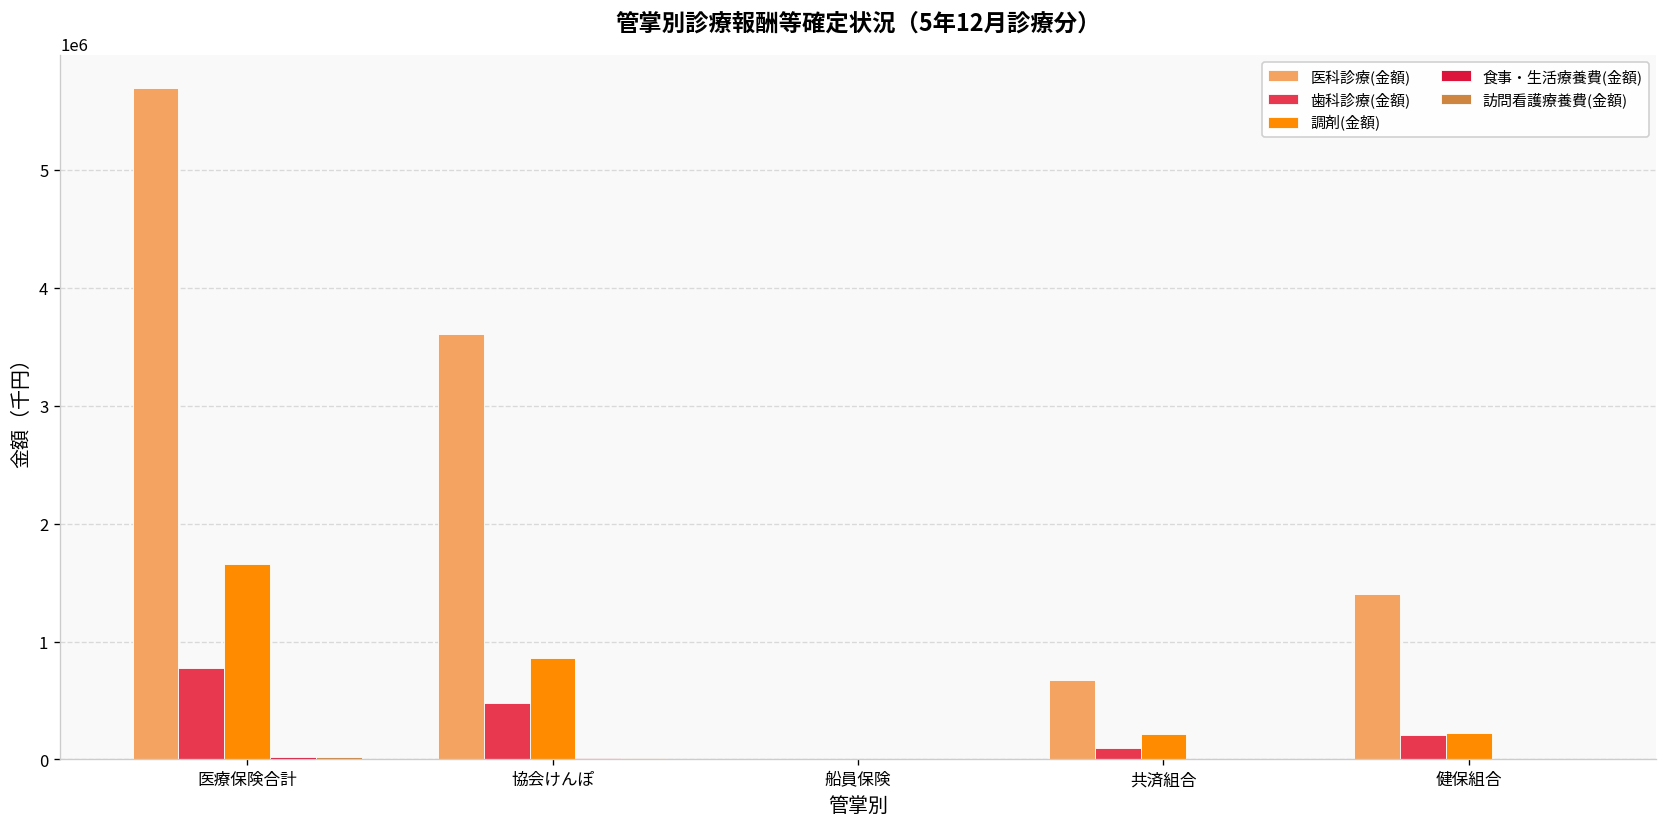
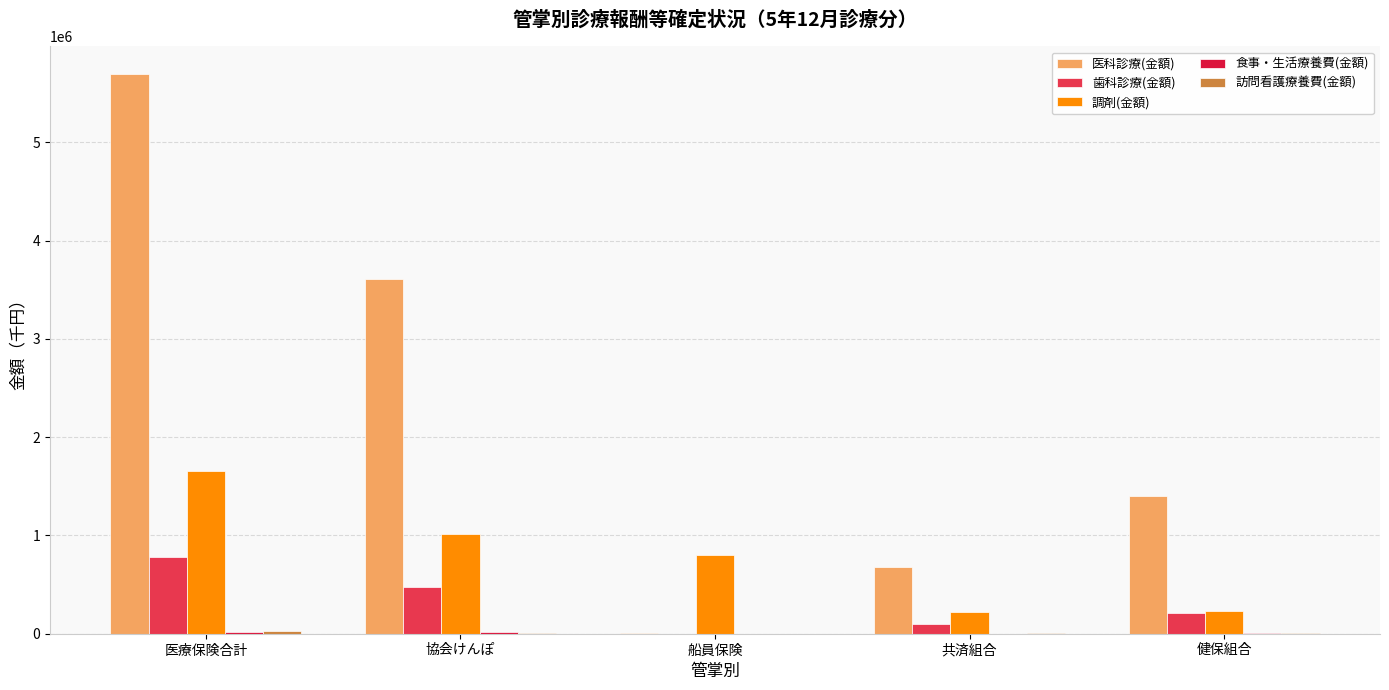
  {
    "調剤(金額)": {
      "医療保険合計": 1700000,
-     "協会けんぽ": 900000,
-     "船員保険": 0,
+     "協会けんぽ": 1000000,
+     "船員保険": 800000,
      "共済組合": 200000,
      "健保組合": 200000
    }
  }
